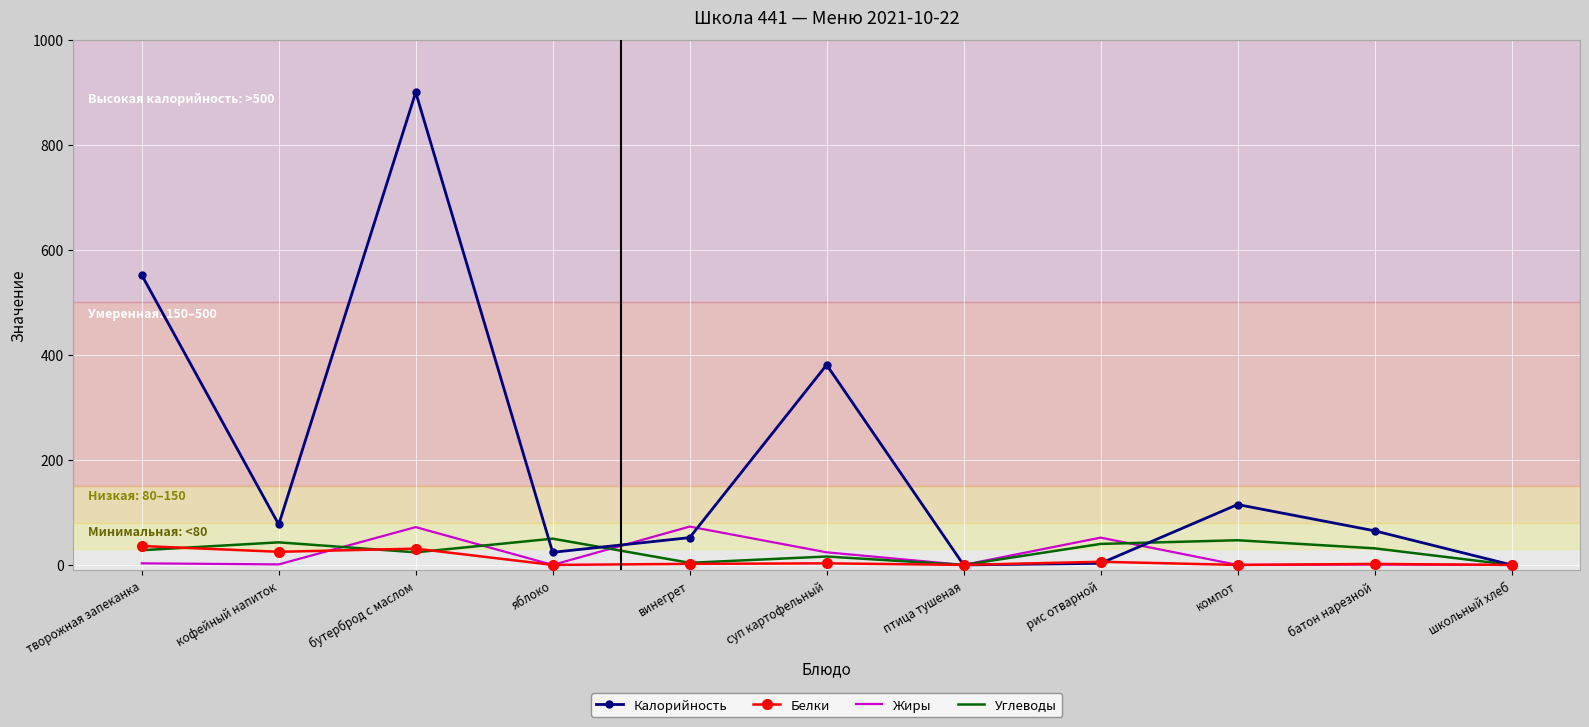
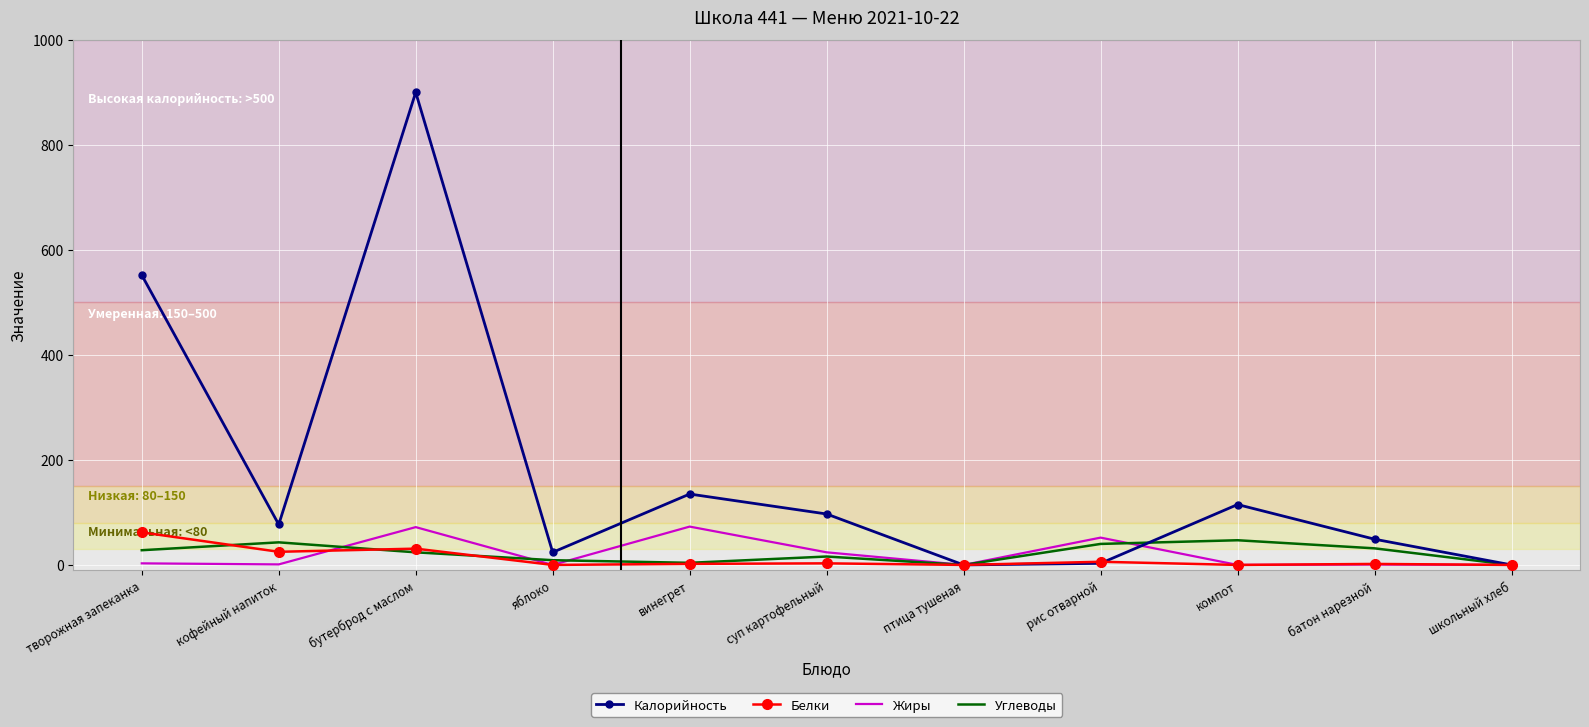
  {
    "Калорийность": {
      "творожная запеканка": 550,
      "кофейный напиток": 80,
      "бутерброд с маслом": 900,
      "яблоко": 20,
-     "винегрет": 50,
-     "суп картофельный": 380,
+     "винегрет": 140,
+     "суп картофельный": 100,
      "компот": 120,
-     "батон нарезной": 70
+     "батон нарезной": 50
    },
    "Белки": {
-     "творожная запеканка": 40,
+     "творожная запеканка": 60,
      "кофейный напиток": 30,
      "бутерброд с маслом": 30,
      "суп картофельный": 0
    },
    "Жиры": {
      "творожная запеканка": 0,
      "кофейный напиток": 0,
      "бутерброд с маслом": 70,
      "винегрет": 70,
      "суп картофельный": 20,
      "рис отварной": 50
    },
    "Углеводы": {
      "творожная запеканка": 30,
      "кофейный напиток": 40,
      "бутерброд с маслом": 20,
-     "яблоко": 50,
+     "яблоко": 10,
      "суп картофельный": 20,
      "рис отварной": 40,
      "компот": 50,
      "батон нарезной": 30
    }
  }
